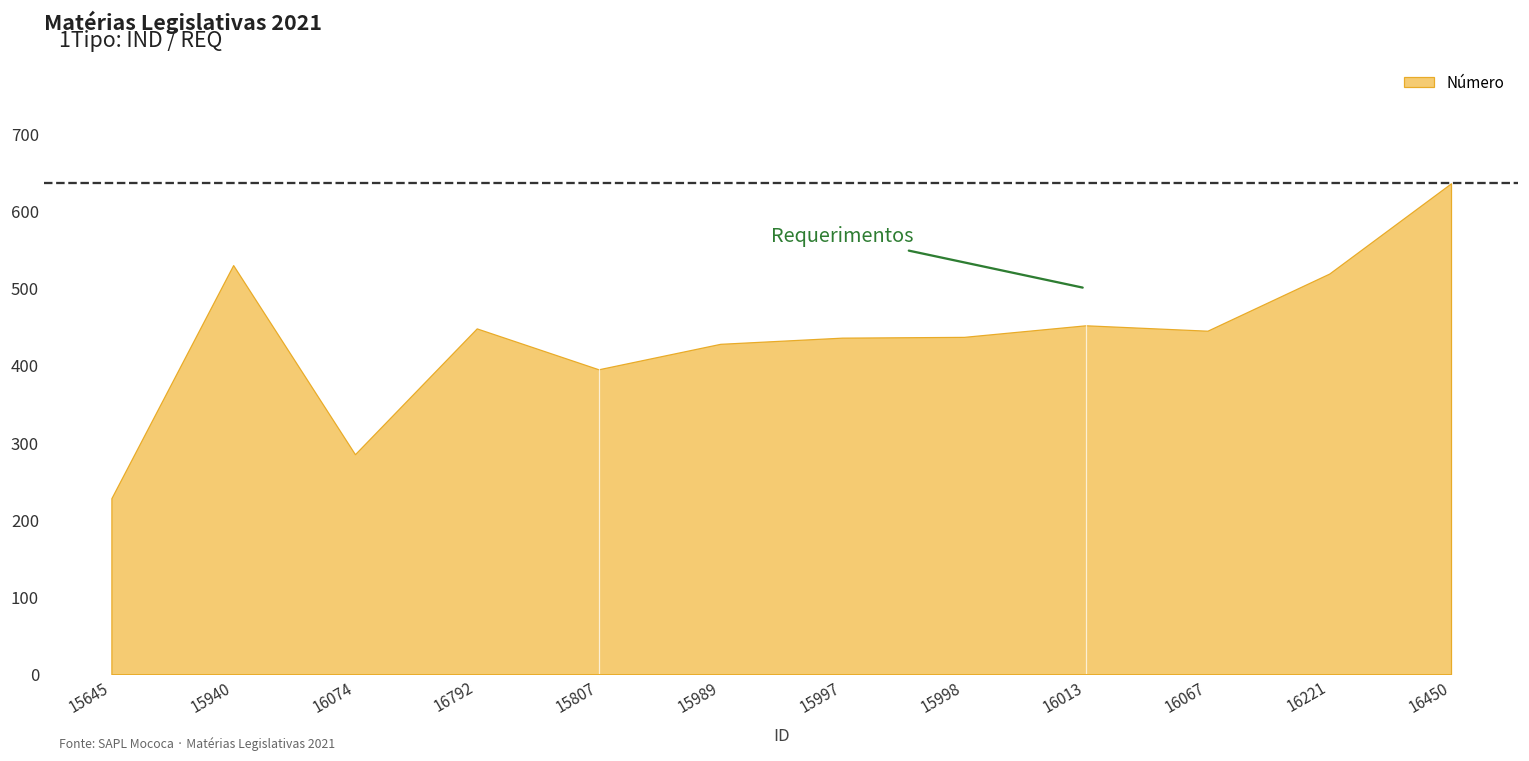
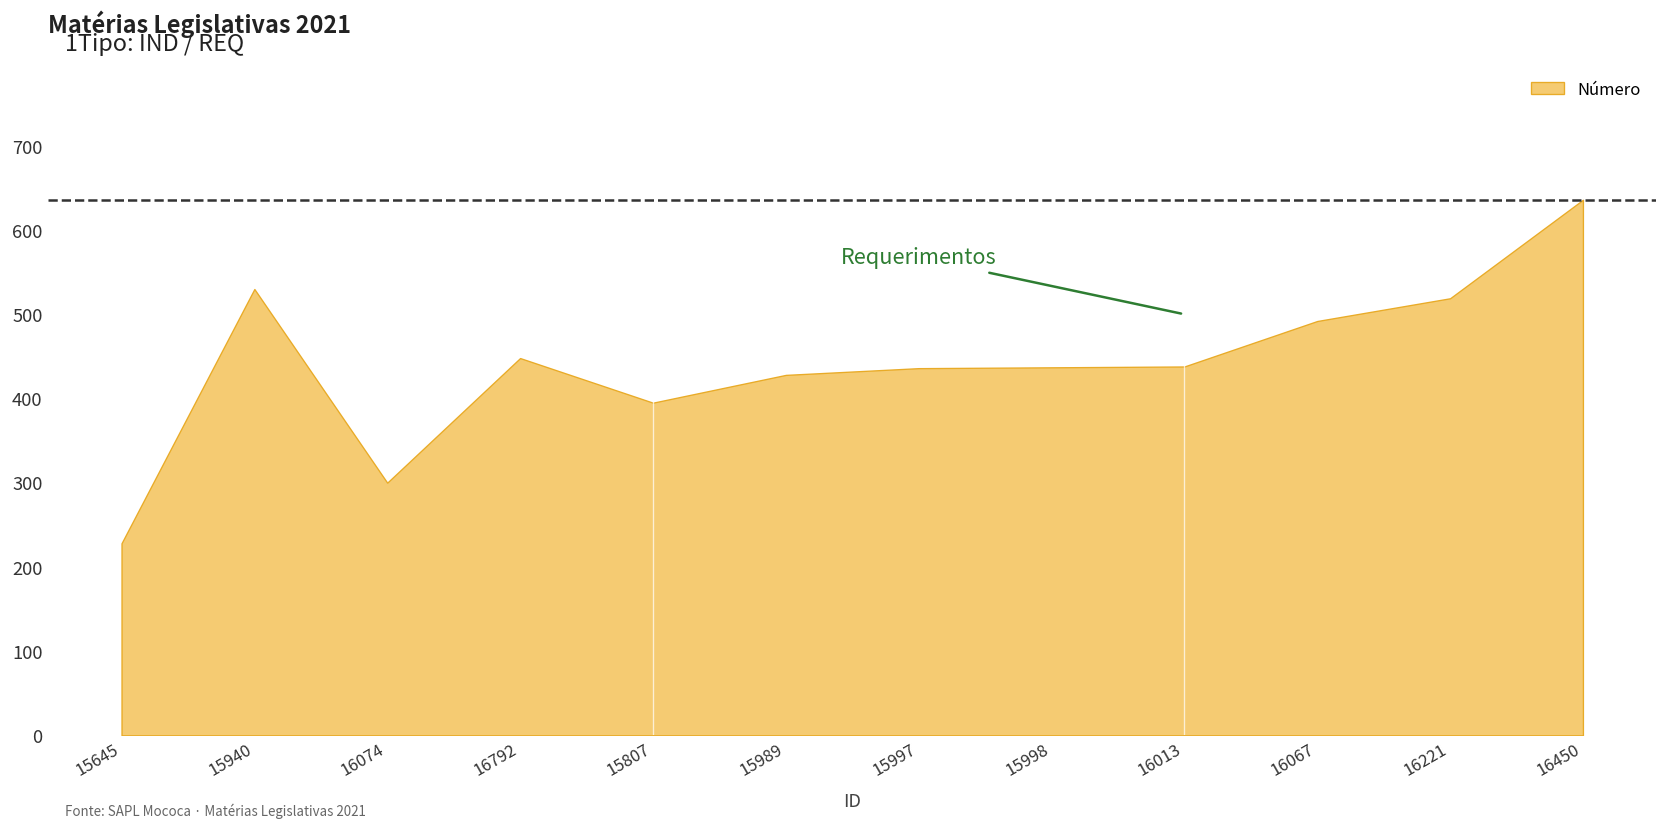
  {
    "15645": 230,
    "15940": 530,
-   "16074": 290,
+   "16074": 300,
    "16792": 450,
    "15807": 400,
    "15989": 430,
    "15997": 440,
    "15998": 440,
-   "16013": 450,
-   "16067": 450,
+   "16013": 440,
+   "16067": 490,
    "16221": 520,
    "16450": 640
  }
